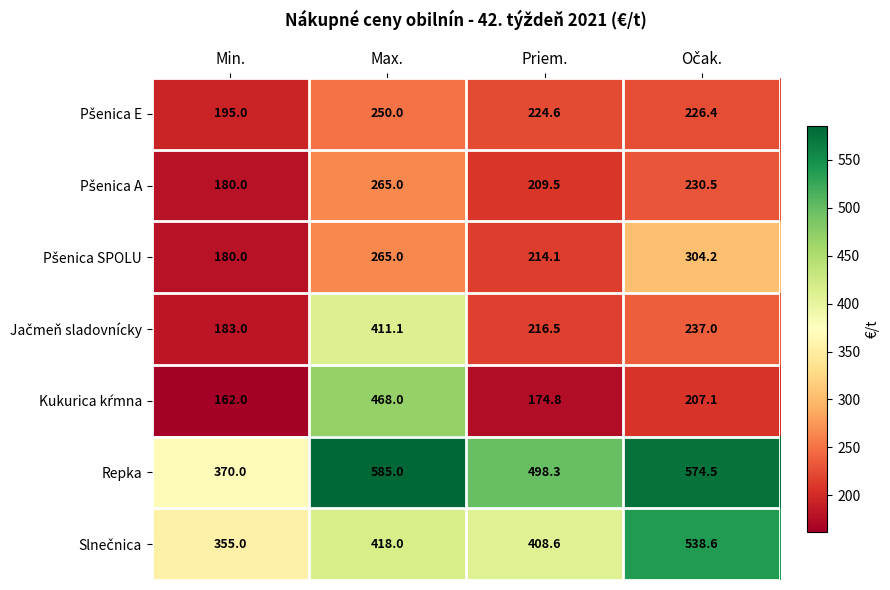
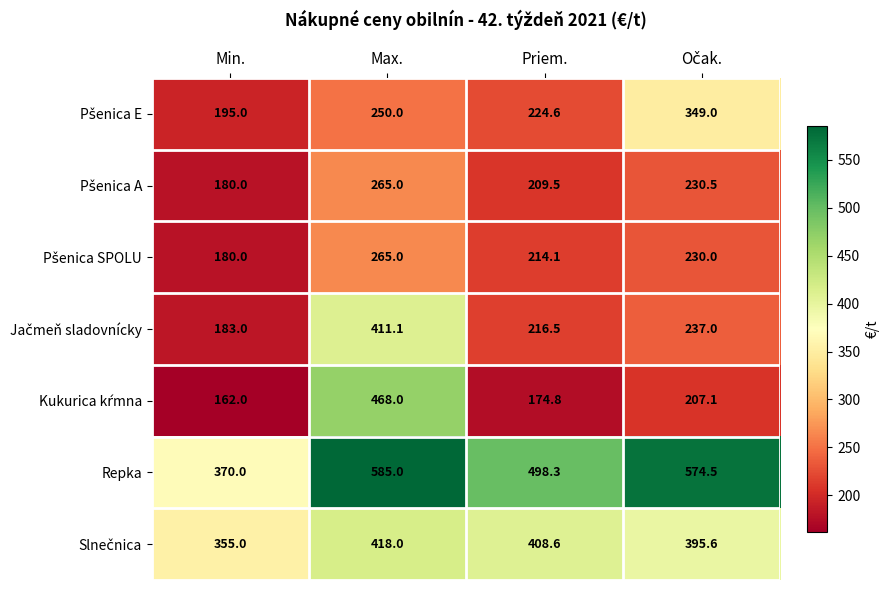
  {
    "Pšenica E": {
      "Min.": 195.0,
      "Max.": 250.0,
      "Priem.": 224.6,
-     "Očak.": 226.4
+     "Očak.": 349.0
    },
    "Pšenica A": {
      "Min.": 180.0,
      "Max.": 265.0,
      "Priem.": 209.5,
      "Očak.": 230.5
    },
    "Pšenica SPOLU": {
      "Min.": 180.0,
      "Max.": 265.0,
      "Priem.": 214.1,
-     "Očak.": 304.2
+     "Očak.": 230.0
    },
    "Jačmeň sladovnícky": {
      "Min.": 183.0,
      "Max.": 411.1,
      "Priem.": 216.5,
      "Očak.": 237.0
    },
    "Kukurica kŕmna": {
      "Min.": 162.0,
      "Max.": 468.0,
      "Priem.": 174.8,
      "Očak.": 207.1
    },
    "Repka": {
      "Min.": 370.0,
      "Max.": 585.0,
      "Priem.": 498.3,
      "Očak.": 574.5
    },
    "Slnečnica": {
      "Min.": 355.0,
      "Max.": 418.0,
      "Priem.": 408.6,
-     "Očak.": 538.6
+     "Očak.": 395.6
    }
  }
